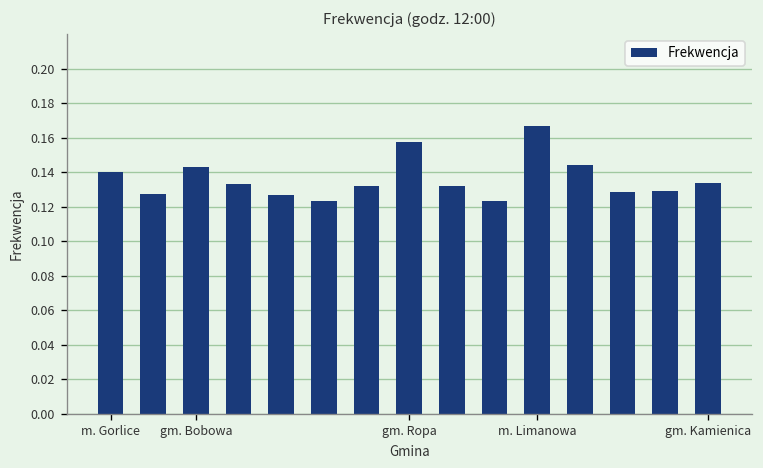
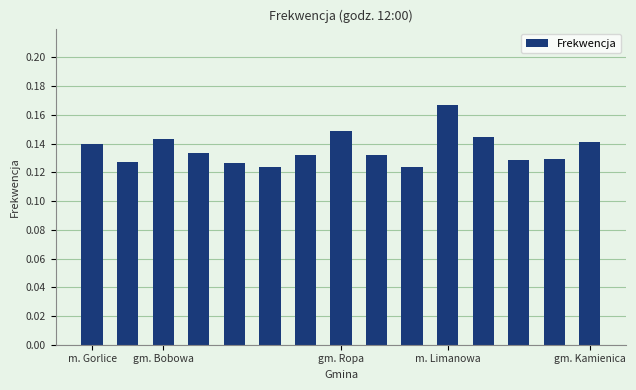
  {
    "m. Gorlice": 0.140,
    "gm. Bobowa": 0.143,
-   "gm. Ropa": 0.158,
+   "gm. Ropa": 0.149,
    "m. Limanowa": 0.167,
-   "gm. Kamienica": 0.134
+   "gm. Kamienica": 0.141
  }
